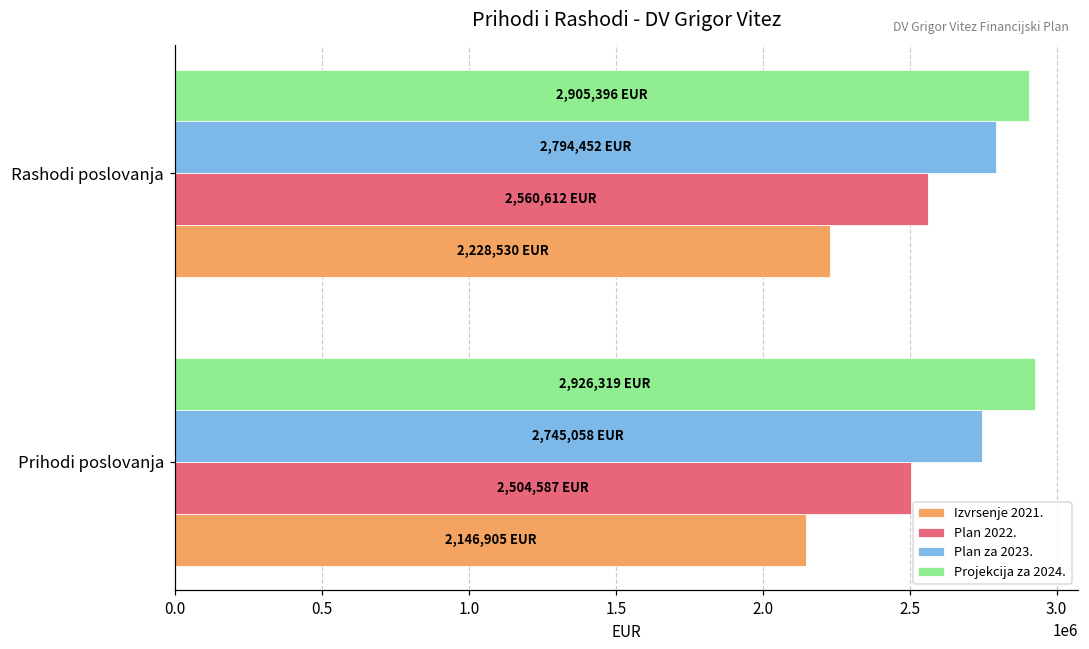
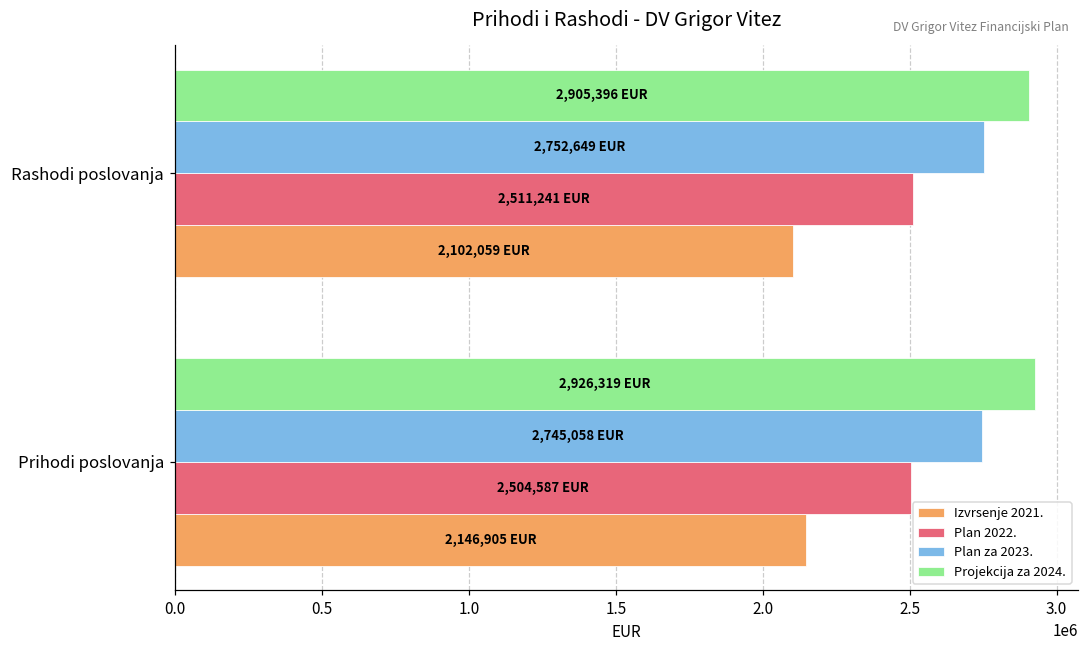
  {
    "Izvrsenje 2021.": {
-     "Rashodi poslovanja": "2,228,530",
+     "Rashodi poslovanja": "2,102,059",
      "Prihodi poslovanja": "2,146,905"
    },
    "Plan 2022.": {
-     "Rashodi poslovanja": "2,560,612",
+     "Rashodi poslovanja": "2,511,241",
      "Prihodi poslovanja": "2,504,587"
    },
    "Plan za 2023.": {
-     "Rashodi poslovanja": "2,794,452",
+     "Rashodi poslovanja": "2,752,649",
      "Prihodi poslovanja": "2,745,058"
    },
    "Projekcija za 2024.": {
      "Rashodi poslovanja": "2,905,396",
      "Prihodi poslovanja": "2,926,319"
    }
  }
